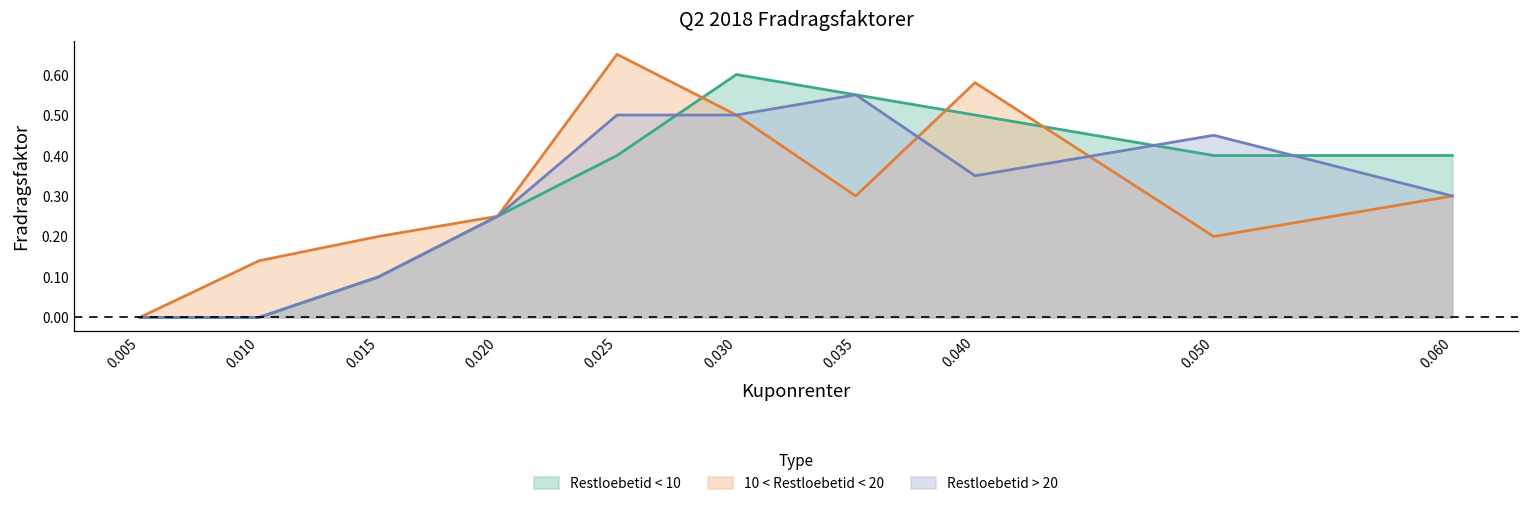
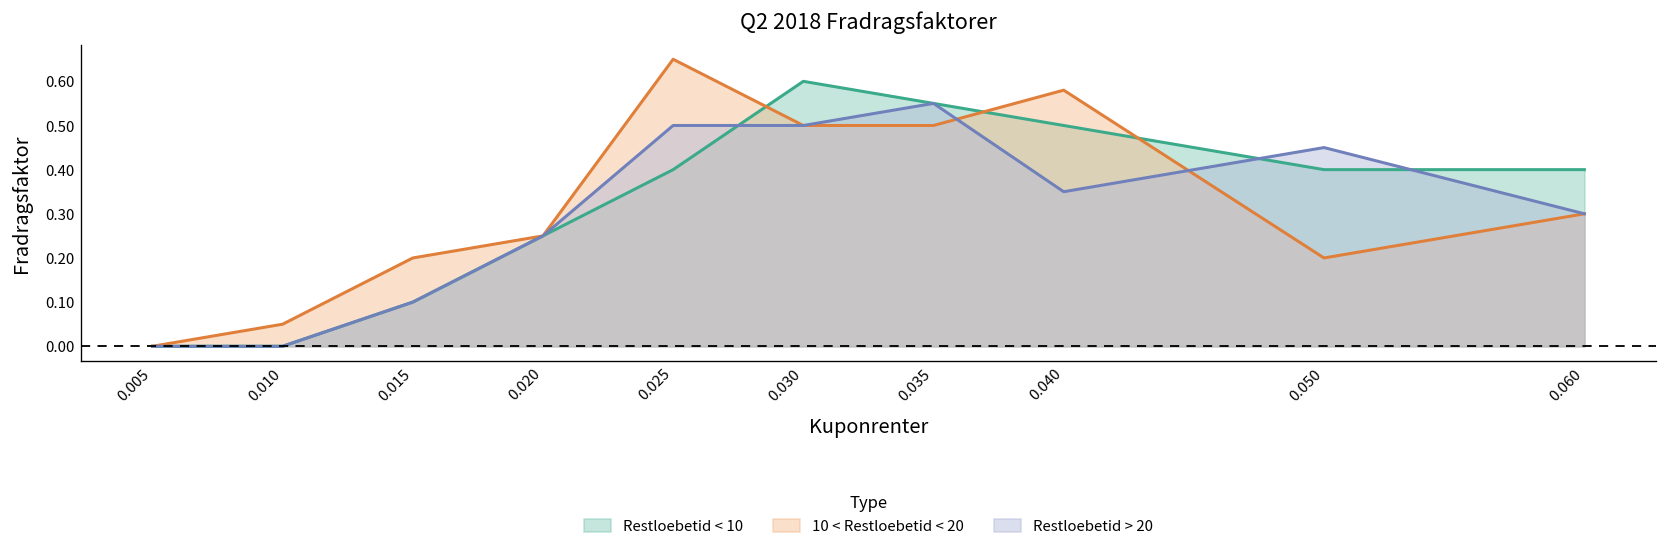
  {
    "10 < Restloebetid < 20": {
-     "0.010": 0.14,
+     "0.010": 0.05,
      "0.015": 0.20,
      "0.025": 0.65,
-     "0.035": 0.3,
+     "0.035": 0.5,
      "0.040": 0.58,
      "0.050": 0.20
    }
  }
